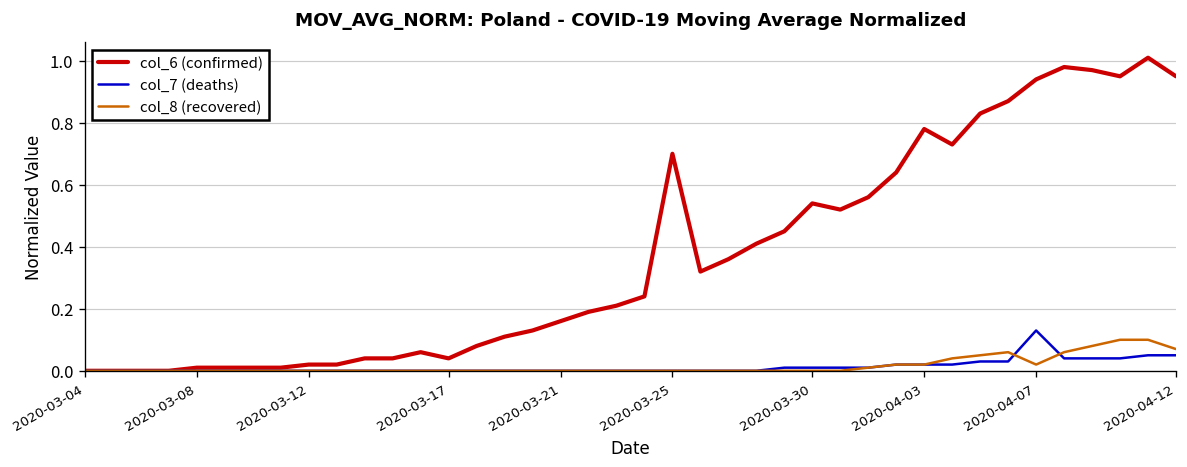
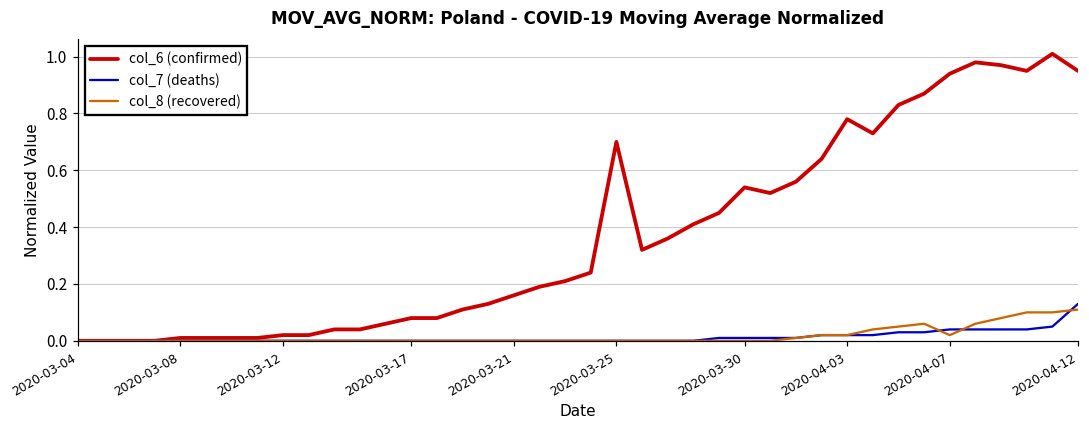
  {
    "col_6 (confirmed)": {
      "2020-03-08": 0.01,
      "2020-03-12": 0.02,
-     "2020-03-17": 0.04,
+     "2020-03-17": 0.08,
      "2020-03-21": 0.16,
      "2020-03-25": 0.70,
      "2020-03-30": 0.54,
      "2020-04-03": 0.78,
      "2020-04-07": 0.94,
      "2020-04-12": 0.95
    },
    "col_7 (deaths)": {
      "2020-03-30": 0.01,
-     "2020-04-07": 0.13,
-     "2020-04-12": 0.05
+     "2020-04-07": 0.04,
+     "2020-04-12": 0.13
    },
    "col_8 (recovered)": {
      "2020-03-30": 0.00,
      "2020-04-07": 0.02,
-     "2020-04-12": 0.07
+     "2020-04-12": 0.11
    }
  }
